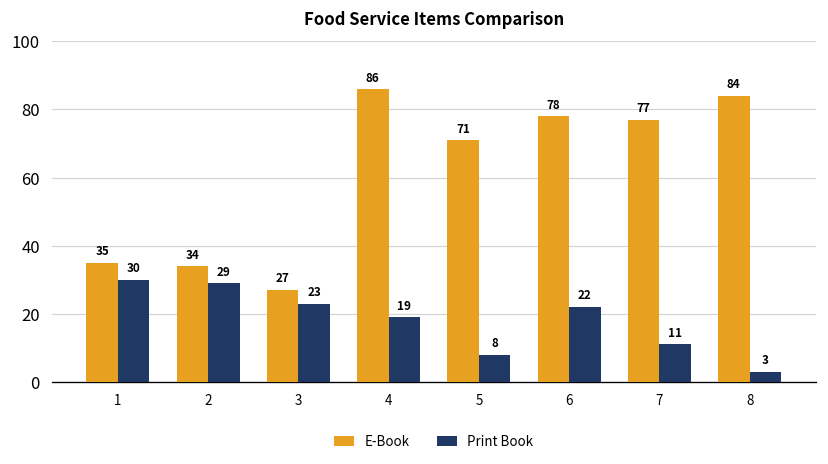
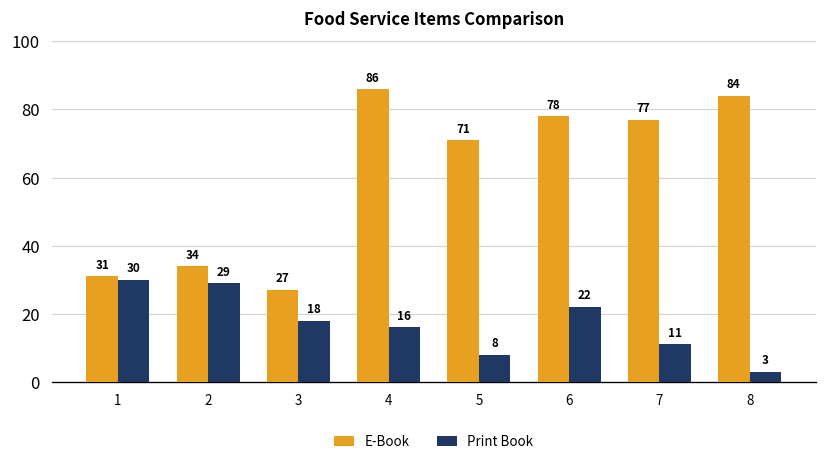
  {
    "E-Book": {
-     "1": 35,
+     "1": 31,
      "2": 34,
      "3": 27,
      "4": 86,
      "5": 71,
      "6": 78,
      "7": 77,
      "8": 84
    },
    "Print Book": {
      "1": 30,
      "2": 29,
-     "3": 23,
-     "4": 19,
+     "3": 18,
+     "4": 16,
      "5": 8,
      "6": 22,
      "7": 11,
      "8": 3
    }
  }
